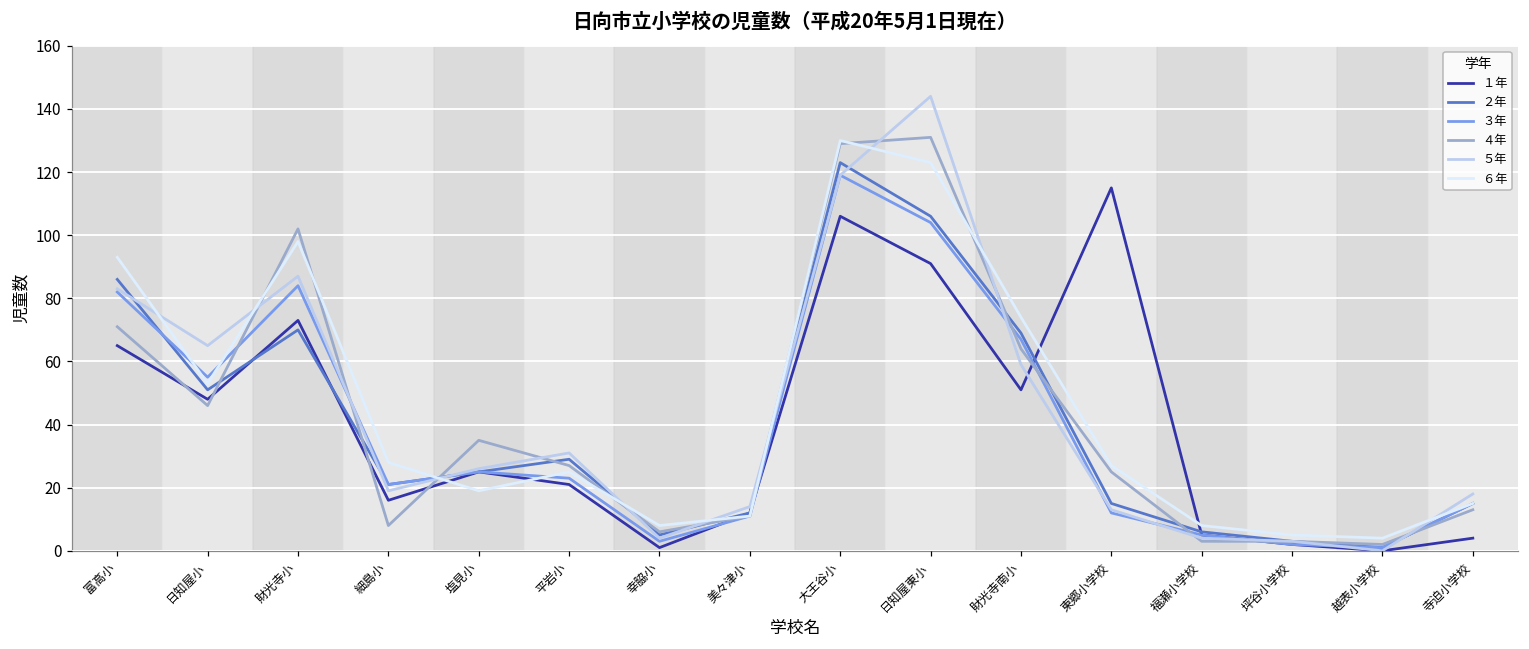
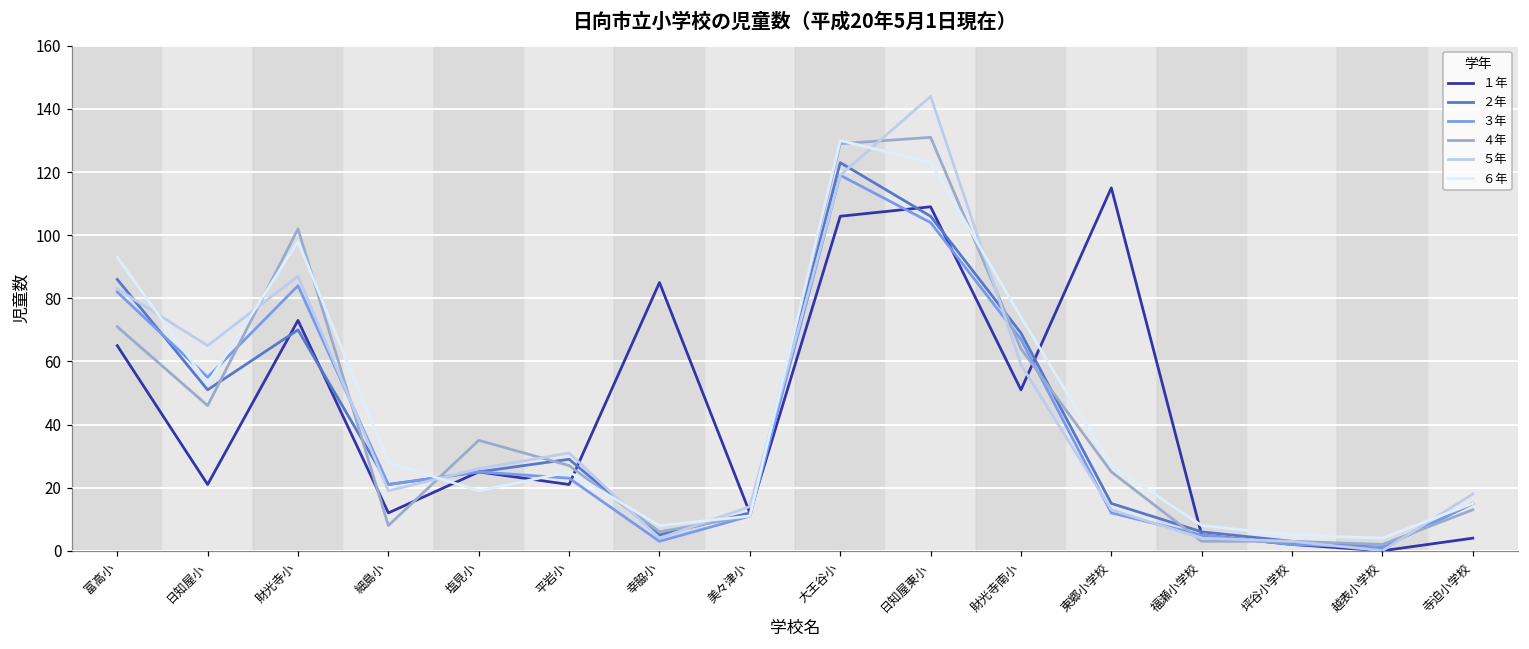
  {
    "１年": {
      "富高小": 65,
-     "日知屋小": 48,
+     "日知屋小": 21,
      "財光寺小": 73,
-     "細島小": 16,
+     "細島小": 12,
      "平岩小": 21,
-     "幸脇小": 1,
+     "幸脇小": 85,
      "大王谷小": 106,
-     "日知屋東小": 91,
+     "日知屋東小": 109,
      "財光寺南小": 51,
      "東郷小学校": 115,
      "寺迫小学校": 4
    }
  }
